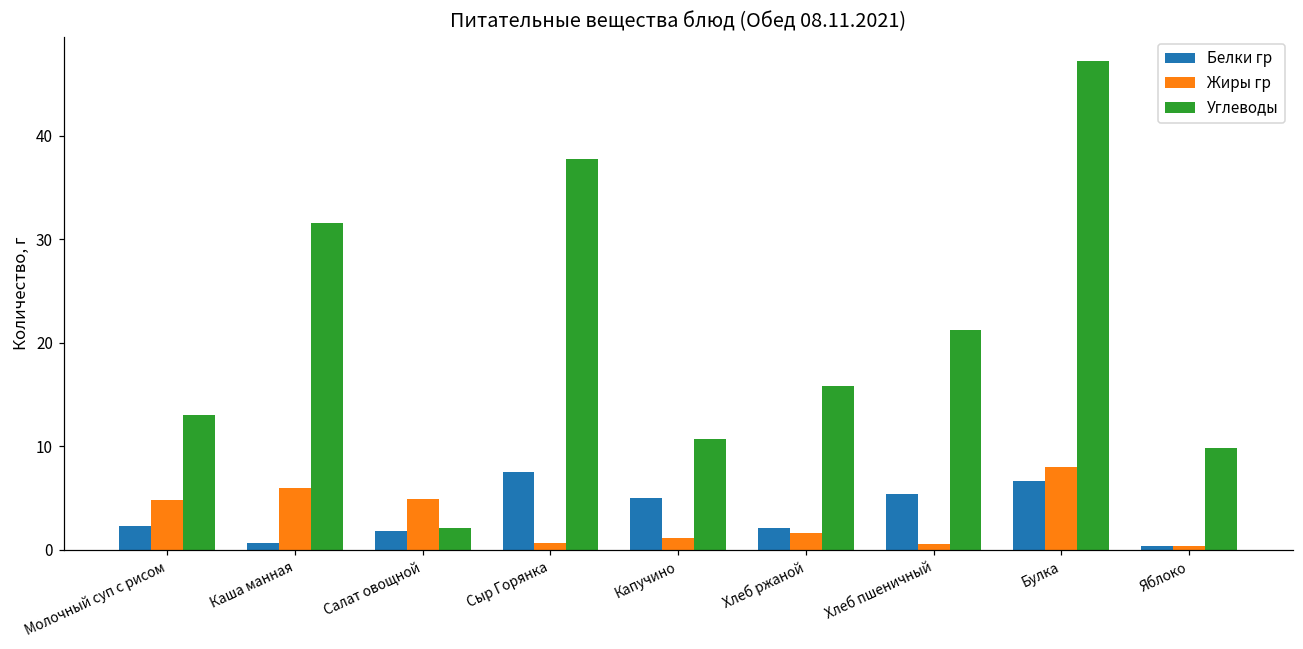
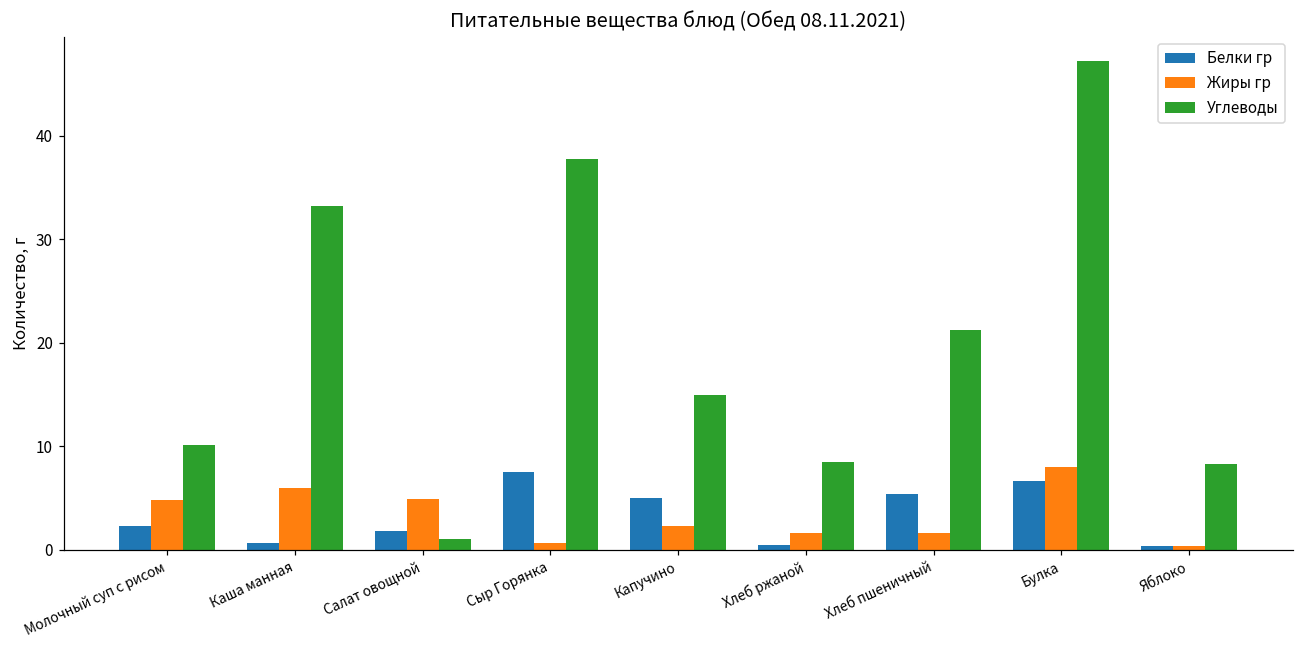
  {
    "Белки гр": {
      "Молочный суп с рисом": 2,
      "Каша манная": 1,
      "Салат овощной": 2,
      "Сыр Горянка": 8,
      "Капучино": 5,
-     "Хлеб ржаной": 2,
+     "Хлеб ржаной": 1,
      "Хлеб пшеничный": 5,
      "Булка": 7,
      "Яблоко": 0
    },
    "Жиры гр": {
      "Молочный суп с рисом": 5,
      "Каша манная": 6,
      "Салат овощной": 5,
      "Сыр Горянка": 1,
-     "Капучино": 1,
+     "Капучино": 2,
      "Хлеб ржаной": 2,
-     "Хлеб пшеничный": 1,
+     "Хлеб пшеничный": 2,
      "Булка": 8,
      "Яблоко": 0
    },
    "Углеводы": {
-     "Молочный суп с рисом": 13,
-     "Каша манная": 32,
-     "Салат овощной": 2,
+     "Молочный суп с рисом": 10,
+     "Каша манная": 33,
+     "Салат овощной": 1,
      "Сыр Горянка": 38,
-     "Капучино": 11,
-     "Хлеб ржаной": 16,
+     "Капучино": 15,
+     "Хлеб ржаной": 9,
      "Хлеб пшеничный": 21,
      "Булка": 47,
-     "Яблоко": 10
+     "Яблоко": 8
    }
  }
